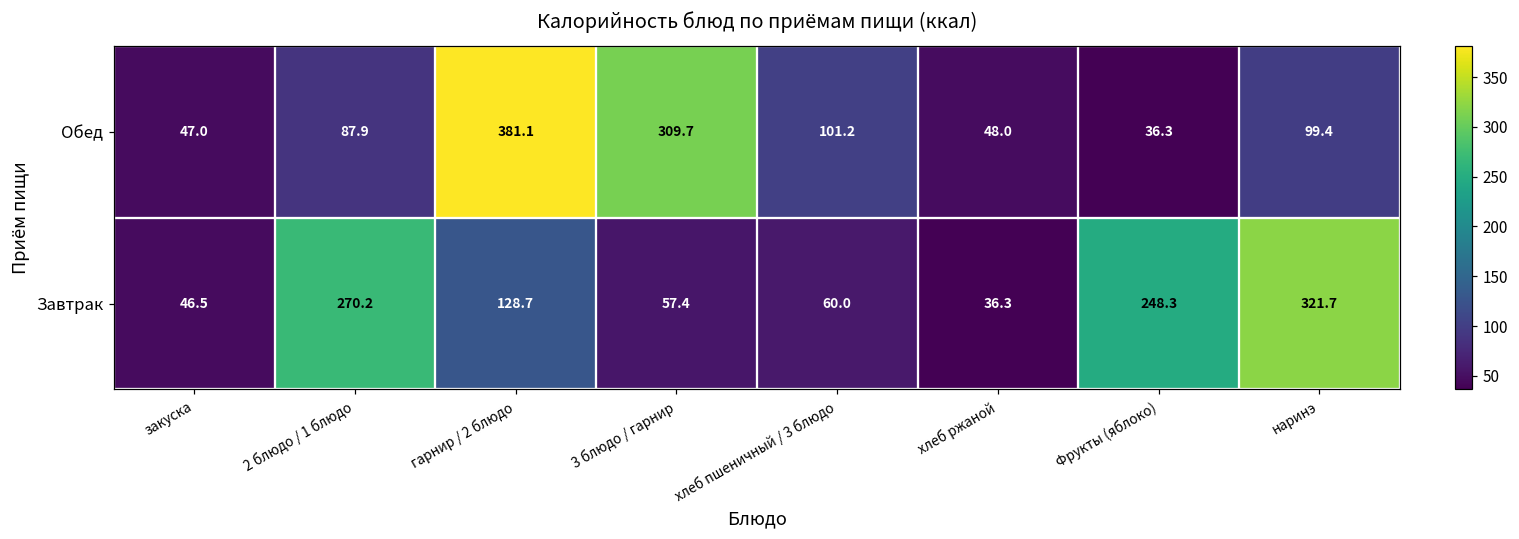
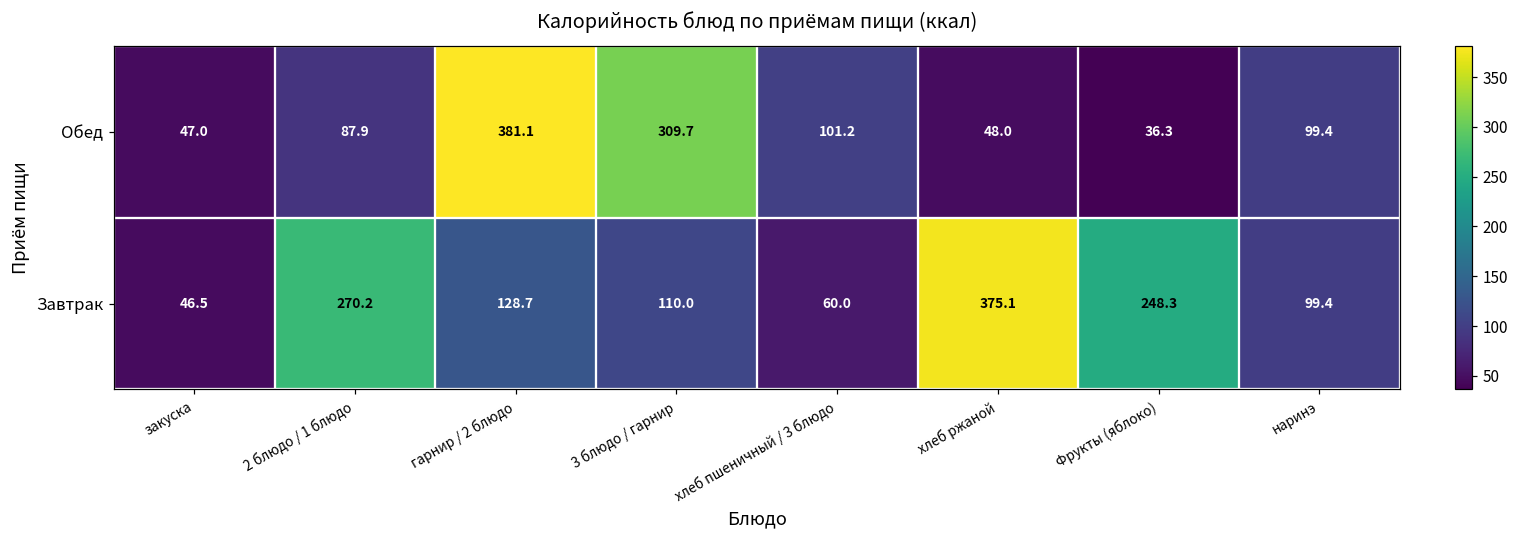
  {
    "Обед": {
      "закуска": 47.0,
      "2 блюдо / 1 блюдо": 87.9,
      "гарнир / 2 блюдо": 381.1,
      "3 блюдо / гарнир": 309.7,
      "хлеб пшеничный / 3 блюдо": 101.2,
      "хлеб ржаной": 48.0,
      "Фрукты (яблоко)": 36.3,
      "наринэ": 99.4
    },
    "Завтрак": {
      "закуска": 46.5,
      "2 блюдо / 1 блюдо": 270.2,
      "гарнир / 2 блюдо": 128.7,
-     "3 блюдо / гарнир": 57.4,
+     "3 блюдо / гарнир": 110.0,
      "хлеб пшеничный / 3 блюдо": 60.0,
-     "хлеб ржаной": 36.3,
+     "хлеб ржаной": 375.1,
      "Фрукты (яблоко)": 248.3,
-     "наринэ": 321.7
+     "наринэ": 99.4
    }
  }
